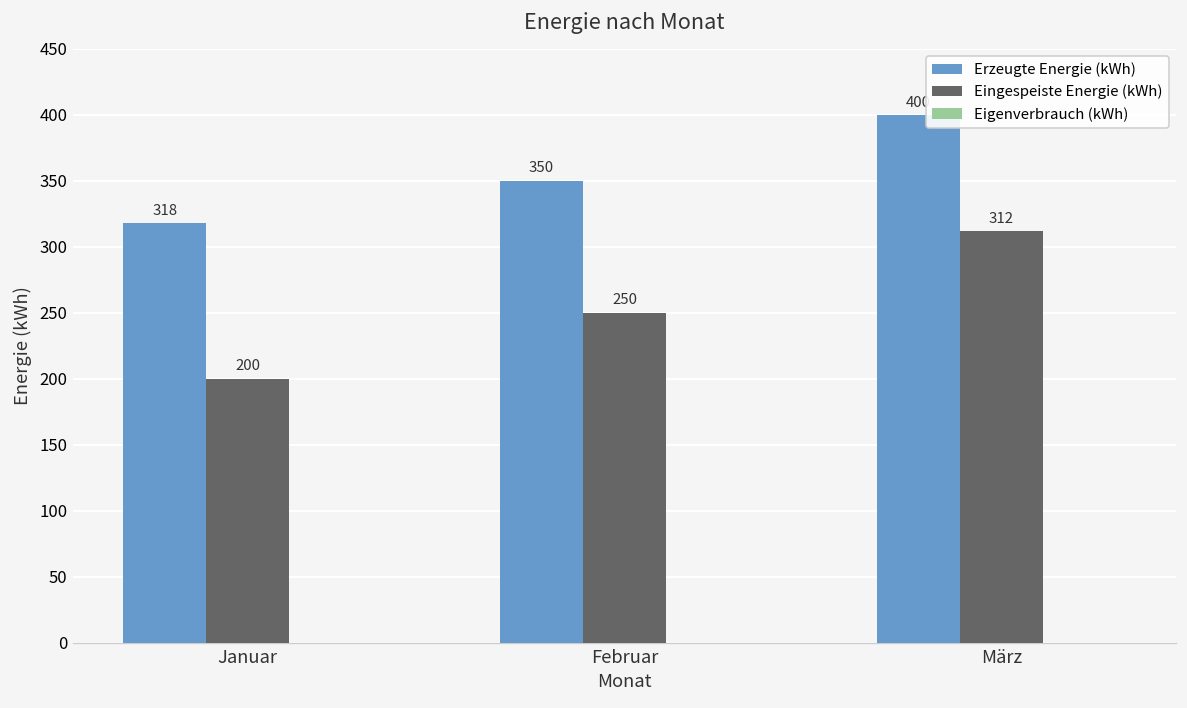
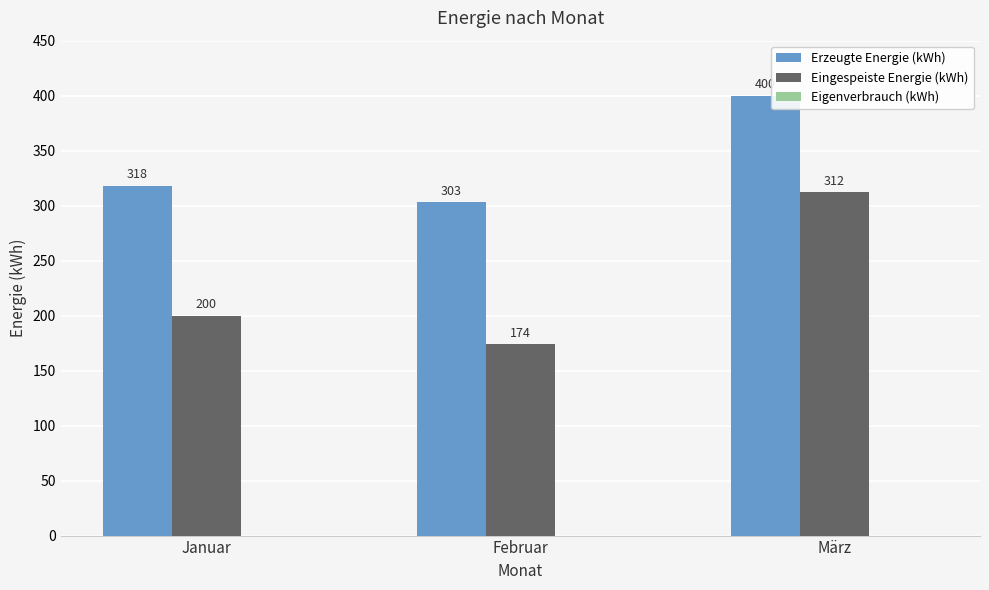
  {
    "Erzeugte Energie (kWh)": {
      "Januar": 318,
-     "Februar": 350
+     "Februar": 303
    },
    "Eingespeiste Energie (kWh)": {
      "Januar": 200,
-     "Februar": 250,
+     "Februar": 174,
      "März": 312
    },
    "Eigenverbrauch (kWh)": {
      "Januar": 0,
      "Februar": 0,
      "März": 0
    }
  }
